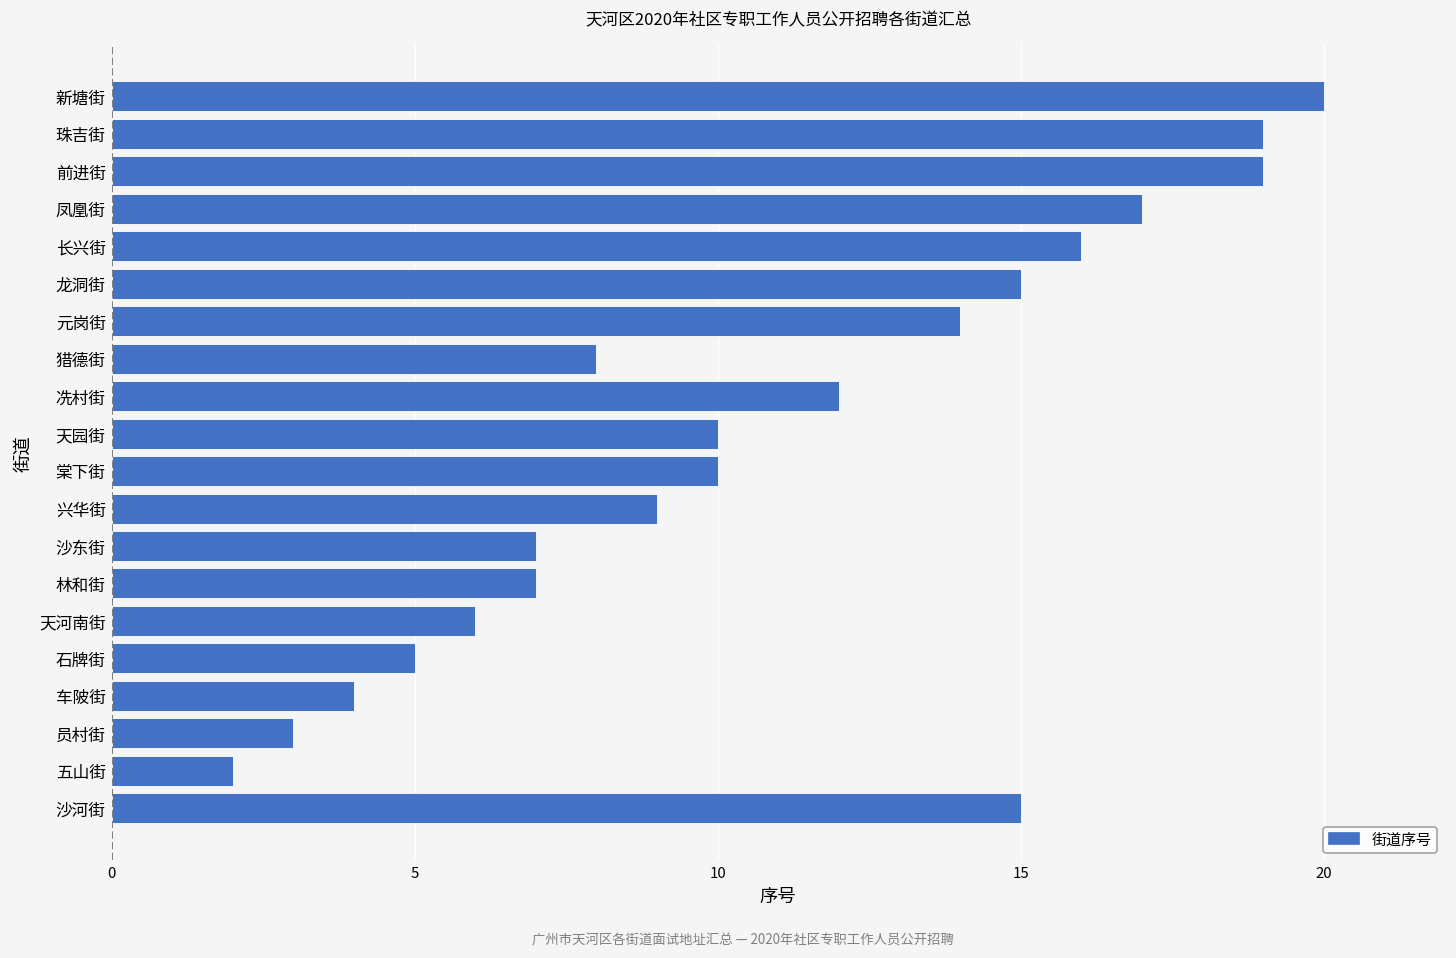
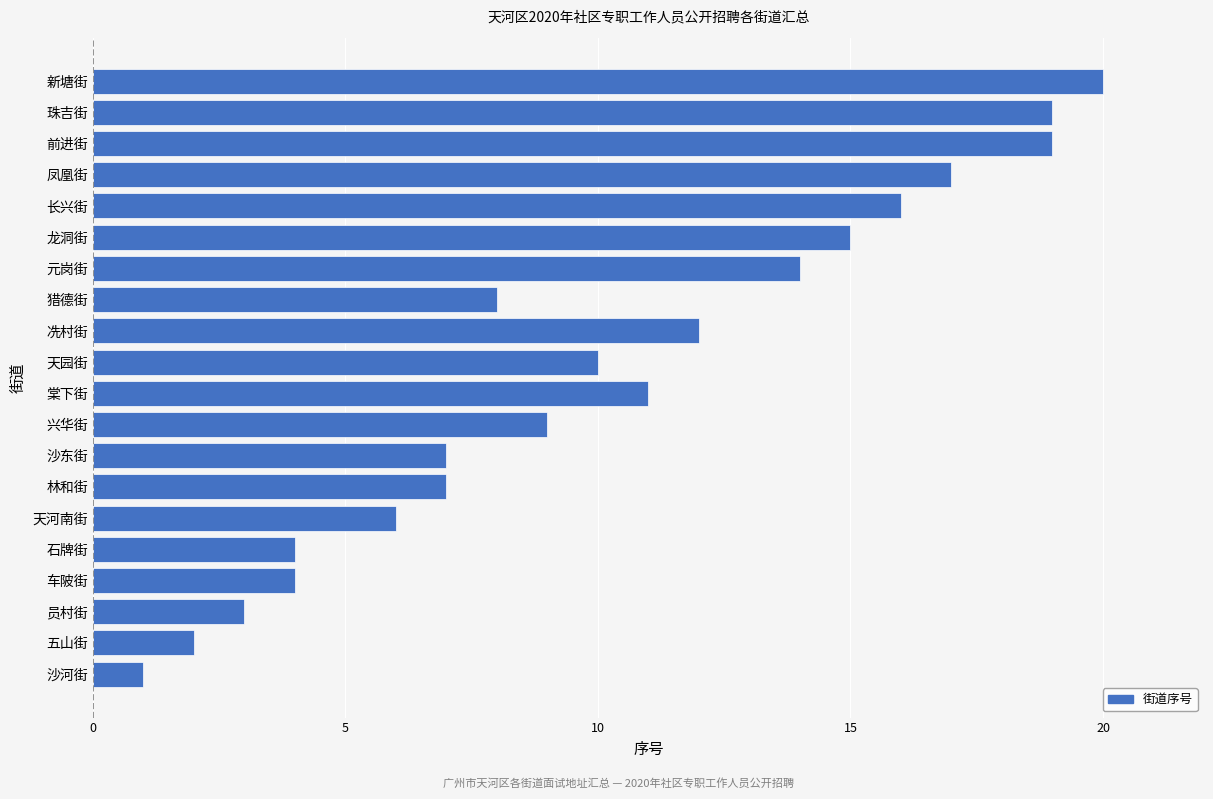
  {
    "新塘街": 20,
    "珠吉街": 19,
    "前进街": 19,
    "凤凰街": 17,
    "长兴街": 16,
    "龙洞街": 15,
    "元岗街": 14,
    "猎德街": 8,
    "冼村街": 12,
    "天园街": 10,
-   "棠下街": 10,
+   "棠下街": 11,
    "兴华街": 9,
    "沙东街": 7,
    "林和街": 7,
    "天河南街": 6,
-   "石牌街": 5,
+   "石牌街": 4,
    "车陂街": 4,
    "员村街": 3,
    "五山街": 2,
-   "沙河街": 15
+   "沙河街": 1
  }
